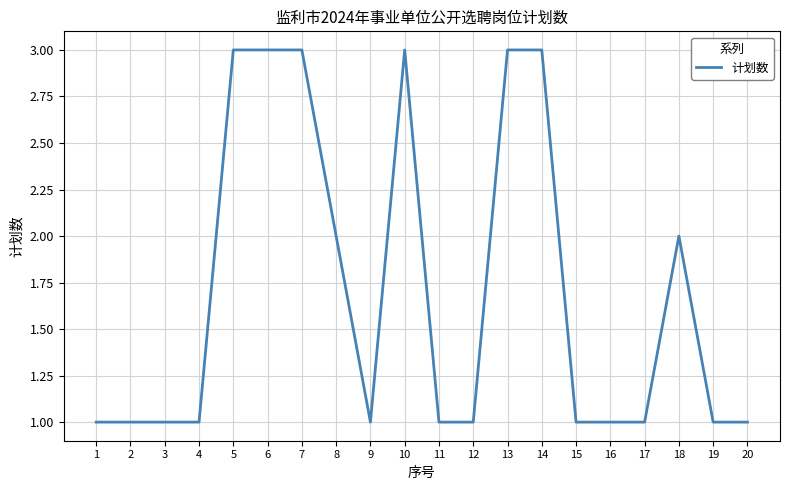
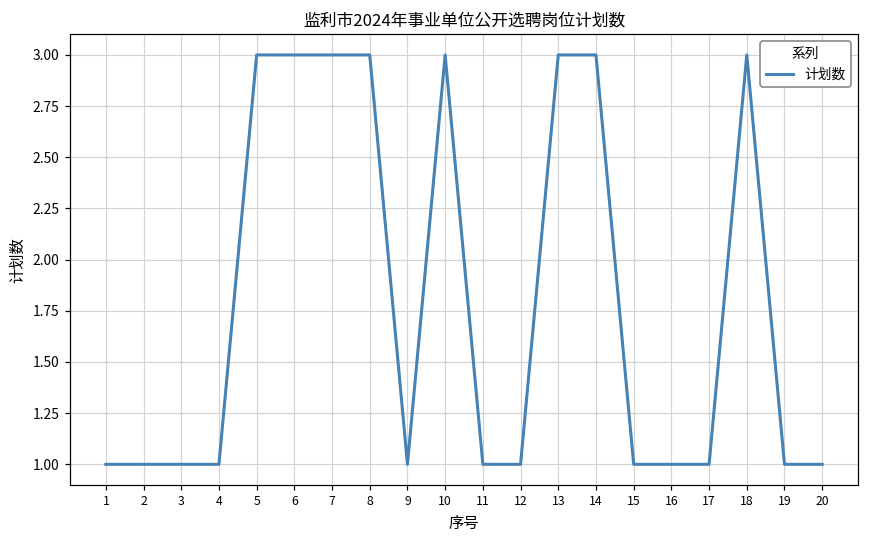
  {
    "1": 1,
    "2": 1,
    "3": 1,
    "4": 1,
    "5": 3,
    "6": 3,
    "7": 3,
-   "8": 2,
+   "8": 3,
    "9": 1,
    "10": 3,
    "11": 1,
    "12": 1,
    "13": 3,
    "14": 3,
    "15": 1,
    "16": 1,
    "17": 1,
-   "18": 2,
+   "18": 3,
    "19": 1,
    "20": 1
  }
